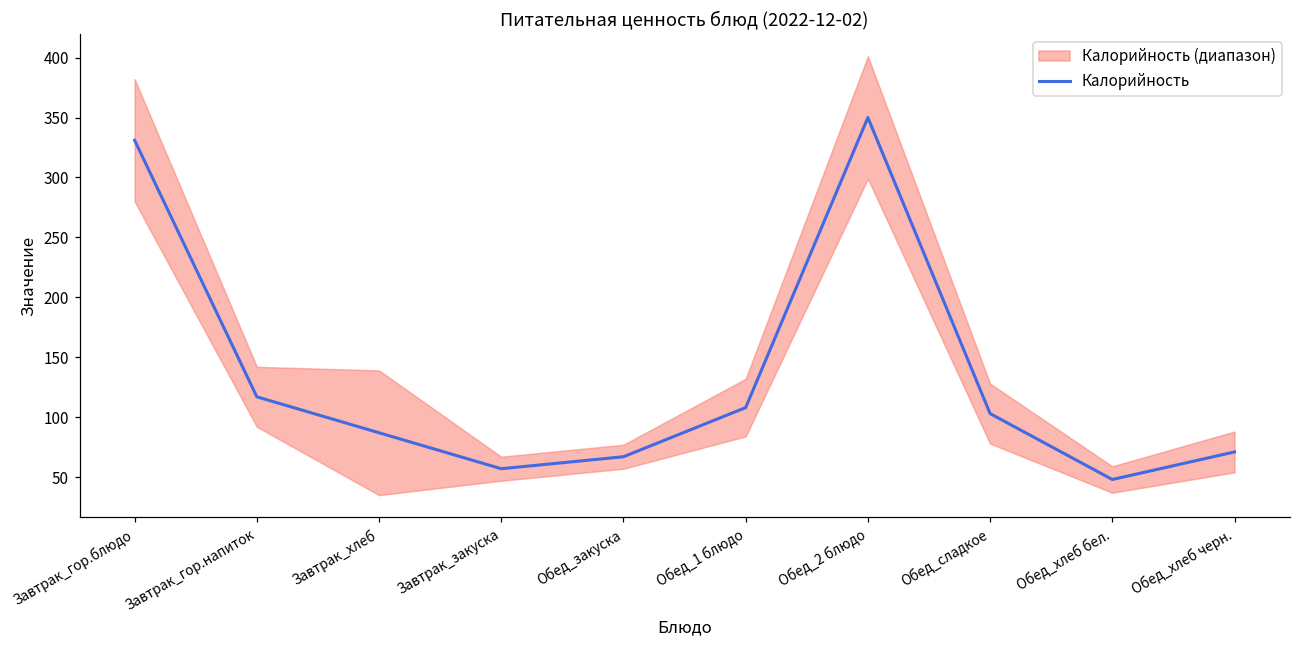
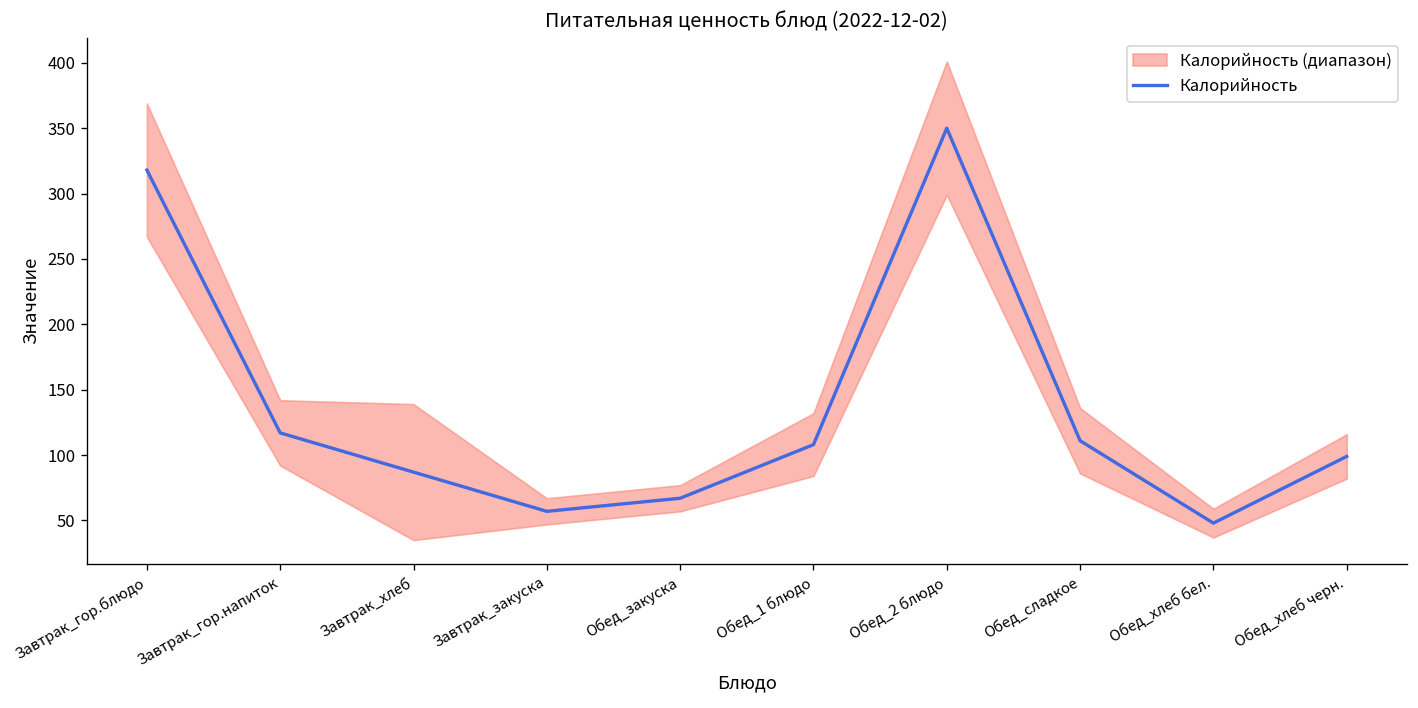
  {
    "Калорийность": {
-     "Завтрак_гор.блюдо": 331,
+     "Завтрак_гор.блюдо": 318,
      "Завтрак_гор.напиток": 117,
      "Завтрак_хлеб": 87,
      "Завтрак_закуска": 57,
      "Обед_закуска": 67,
      "Обед_1 блюдо": 108,
      "Обед_2 блюдо": 350,
-     "Обед_сладкое": 103,
+     "Обед_сладкое": 111,
      "Обед_хлеб бел.": 48,
-     "Обед_хлеб черн.": 71
+     "Обед_хлеб черн.": 99
    }
  }
